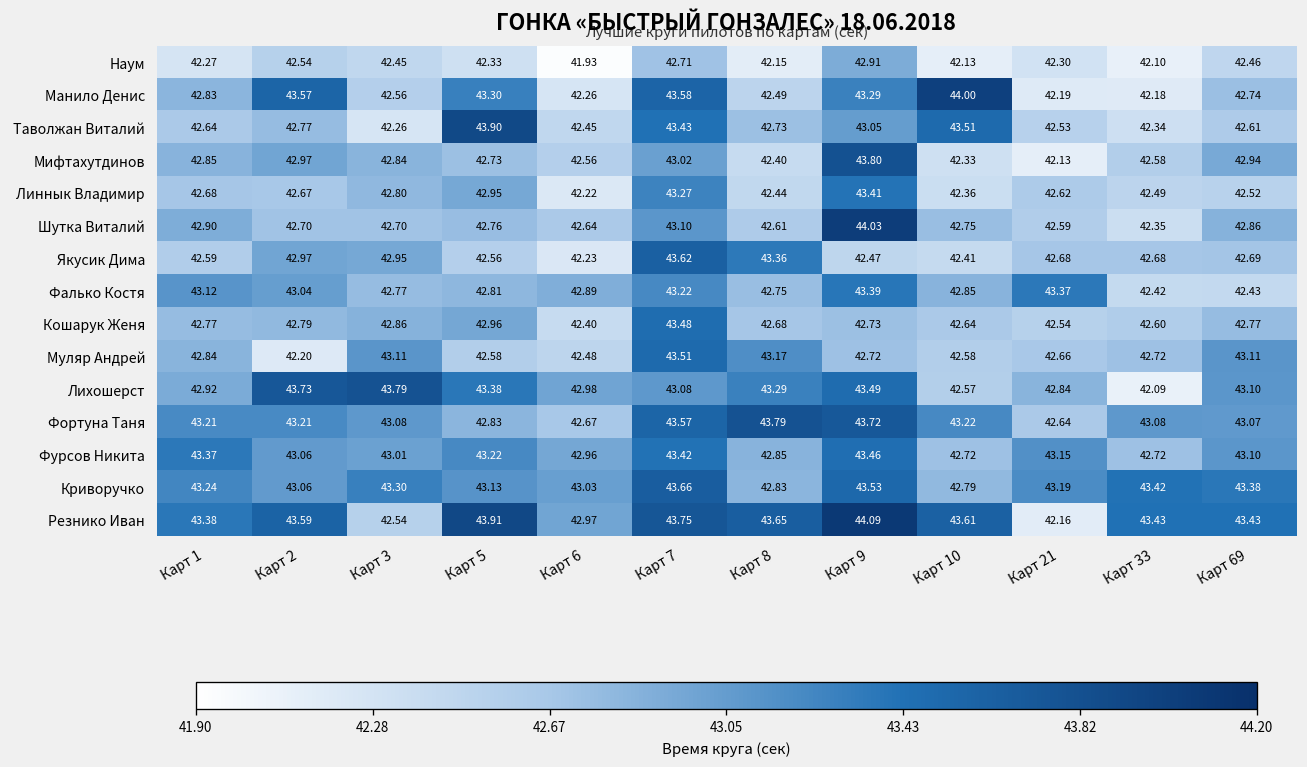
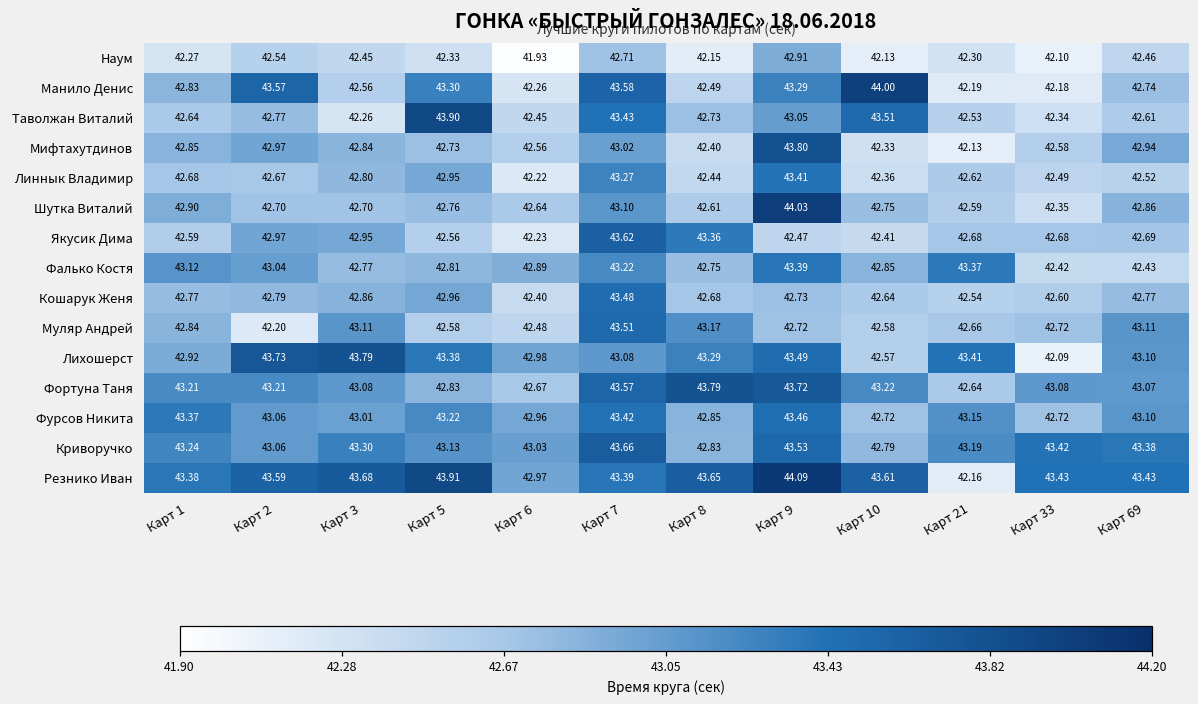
  {
    "Наум": {
      "Карт 1": 42.27,
      "Карт 2": 42.54,
      "Карт 3": 42.45,
      "Карт 5": 42.33,
      "Карт 6": 41.93,
      "Карт 7": 42.71,
      "Карт 8": 42.15,
      "Карт 9": 42.91,
      "Карт 10": 42.13,
      "Карт 21": 42.30,
      "Карт 33": 42.10,
      "Карт 69": 42.46
    },
    "Манило Денис": {
      "Карт 1": 42.83,
      "Карт 2": 43.57,
      "Карт 3": 42.56,
      "Карт 5": 43.30,
      "Карт 6": 42.26,
      "Карт 7": 43.58,
      "Карт 8": 42.49,
      "Карт 9": 43.29,
      "Карт 10": 44.00,
      "Карт 21": 42.19,
      "Карт 33": 42.18,
      "Карт 69": 42.74
    },
    "Таволжан Виталий": {
      "Карт 1": 42.64,
      "Карт 2": 42.77,
      "Карт 3": 42.26,
      "Карт 5": 43.90,
      "Карт 6": 42.45,
      "Карт 7": 43.43,
      "Карт 8": 42.73,
      "Карт 9": 43.05,
      "Карт 10": 43.51,
      "Карт 21": 42.53,
      "Карт 33": 42.34,
      "Карт 69": 42.61
    },
    "Мифтахутдинов": {
      "Карт 1": 42.85,
      "Карт 2": 42.97,
      "Карт 3": 42.84,
      "Карт 5": 42.73,
      "Карт 6": 42.56,
      "Карт 7": 43.02,
      "Карт 8": 42.40,
      "Карт 9": 43.80,
      "Карт 10": 42.33,
      "Карт 21": 42.13,
      "Карт 33": 42.58,
      "Карт 69": 42.94
    },
    "Линнык Владимир": {
      "Карт 1": 42.68,
      "Карт 2": 42.67,
      "Карт 3": 42.80,
      "Карт 5": 42.95,
      "Карт 6": 42.22,
      "Карт 7": 43.27,
      "Карт 8": 42.44,
      "Карт 9": 43.41,
      "Карт 10": 42.36,
      "Карт 21": 42.62,
      "Карт 33": 42.49,
      "Карт 69": 42.52
    },
    "Шутка Виталий": {
      "Карт 1": 42.90,
      "Карт 2": 42.70,
      "Карт 3": 42.70,
      "Карт 5": 42.76,
      "Карт 6": 42.64,
      "Карт 7": 43.10,
      "Карт 8": 42.61,
      "Карт 9": 44.03,
      "Карт 10": 42.75,
      "Карт 21": 42.59,
      "Карт 33": 42.35,
      "Карт 69": 42.86
    },
    "Якусик Дима": {
      "Карт 1": 42.59,
      "Карт 2": 42.97,
      "Карт 3": 42.95,
      "Карт 5": 42.56,
      "Карт 6": 42.23,
      "Карт 7": 43.62,
      "Карт 8": 43.36,
      "Карт 9": 42.47,
      "Карт 10": 42.41,
      "Карт 21": 42.68,
      "Карт 33": 42.68,
      "Карт 69": 42.69
    },
    "Фалько Костя": {
      "Карт 1": 43.12,
      "Карт 2": 43.04,
      "Карт 3": 42.77,
      "Карт 5": 42.81,
      "Карт 6": 42.89,
      "Карт 7": 43.22,
      "Карт 8": 42.75,
      "Карт 9": 43.39,
      "Карт 10": 42.85,
      "Карт 21": 43.37,
      "Карт 33": 42.42,
      "Карт 69": 42.43
    },
    "Кошарук Женя": {
      "Карт 1": 42.77,
      "Карт 2": 42.79,
      "Карт 3": 42.86,
      "Карт 5": 42.96,
      "Карт 6": 42.40,
      "Карт 7": 43.48,
      "Карт 8": 42.68,
      "Карт 9": 42.73,
      "Карт 10": 42.64,
      "Карт 21": 42.54,
      "Карт 33": 42.60,
      "Карт 69": 42.77
    },
    "Муляр Андрей": {
      "Карт 1": 42.84,
      "Карт 2": 42.20,
      "Карт 3": 43.11,
      "Карт 5": 42.58,
      "Карт 6": 42.48,
      "Карт 7": 43.51,
      "Карт 8": 43.17,
      "Карт 9": 42.72,
      "Карт 10": 42.58,
      "Карт 21": 42.66,
      "Карт 33": 42.72,
      "Карт 69": 43.11
    },
    "Лихошерст": {
      "Карт 1": 42.92,
      "Карт 2": 43.73,
      "Карт 3": 43.79,
      "Карт 5": 43.38,
      "Карт 6": 42.98,
      "Карт 7": 43.08,
      "Карт 8": 43.29,
      "Карт 9": 43.49,
      "Карт 10": 42.57,
-     "Карт 21": 42.84,
+     "Карт 21": 43.41,
      "Карт 33": 42.09,
      "Карт 69": 43.10
    },
    "Фортуна Таня": {
      "Карт 1": 43.21,
      "Карт 2": 43.21,
      "Карт 3": 43.08,
      "Карт 5": 42.83,
      "Карт 6": 42.67,
      "Карт 7": 43.57,
      "Карт 8": 43.79,
      "Карт 9": 43.72,
      "Карт 10": 43.22,
      "Карт 21": 42.64,
      "Карт 33": 43.08,
      "Карт 69": 43.07
    },
    "Фурсов Никита": {
      "Карт 1": 43.37,
      "Карт 2": 43.06,
      "Карт 3": 43.01,
      "Карт 5": 43.22,
      "Карт 6": 42.96,
      "Карт 7": 43.42,
      "Карт 8": 42.85,
      "Карт 9": 43.46,
      "Карт 10": 42.72,
      "Карт 21": 43.15,
      "Карт 33": 42.72,
      "Карт 69": 43.10
    },
    "Криворучко": {
      "Карт 1": 43.24,
      "Карт 2": 43.06,
      "Карт 3": 43.30,
      "Карт 5": 43.13,
      "Карт 6": 43.03,
      "Карт 7": 43.66,
      "Карт 8": 42.83,
      "Карт 9": 43.53,
      "Карт 10": 42.79,
      "Карт 21": 43.19,
      "Карт 33": 43.42,
      "Карт 69": 43.38
    },
    "Резнико Иван": {
      "Карт 1": 43.38,
      "Карт 2": 43.59,
-     "Карт 3": 42.54,
+     "Карт 3": 43.68,
      "Карт 5": 43.91,
      "Карт 6": 42.97,
-     "Карт 7": 43.75,
+     "Карт 7": 43.39,
      "Карт 8": 43.65,
      "Карт 9": 44.09,
      "Карт 10": 43.61,
      "Карт 21": 42.16,
      "Карт 33": 43.43,
      "Карт 69": 43.43
    }
  }
